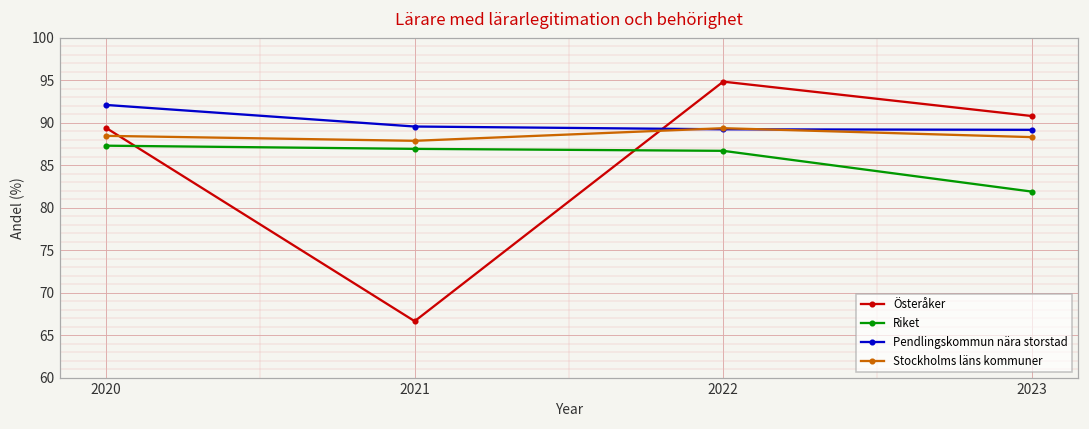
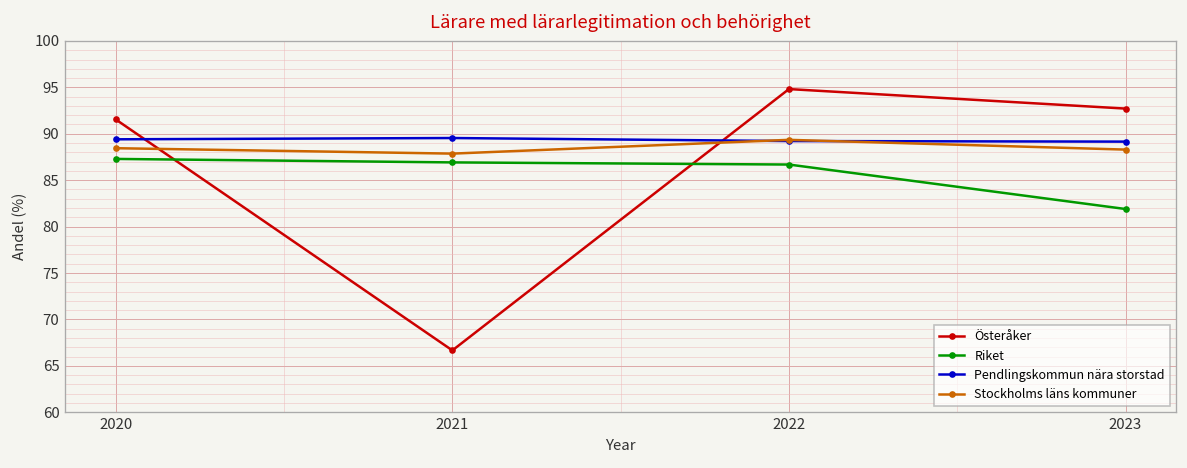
  {
    "Österåker": {
-     "2020": 89,
+     "2020": 92,
      "2021": 67,
      "2022": 95,
-     "2023": 91
+     "2023": 93
    },
    "Riket": {
      "2020": 87,
      "2021": 87,
      "2022": 87,
      "2023": 82
    },
    "Pendlingskommun nära storstad": {
-     "2020": 92,
+     "2020": 89,
      "2021": 90,
      "2023": 89
    },
    "Stockholms läns kommuner": {
      "2020": 88,
      "2021": 88,
      "2023": 88
    }
  }
